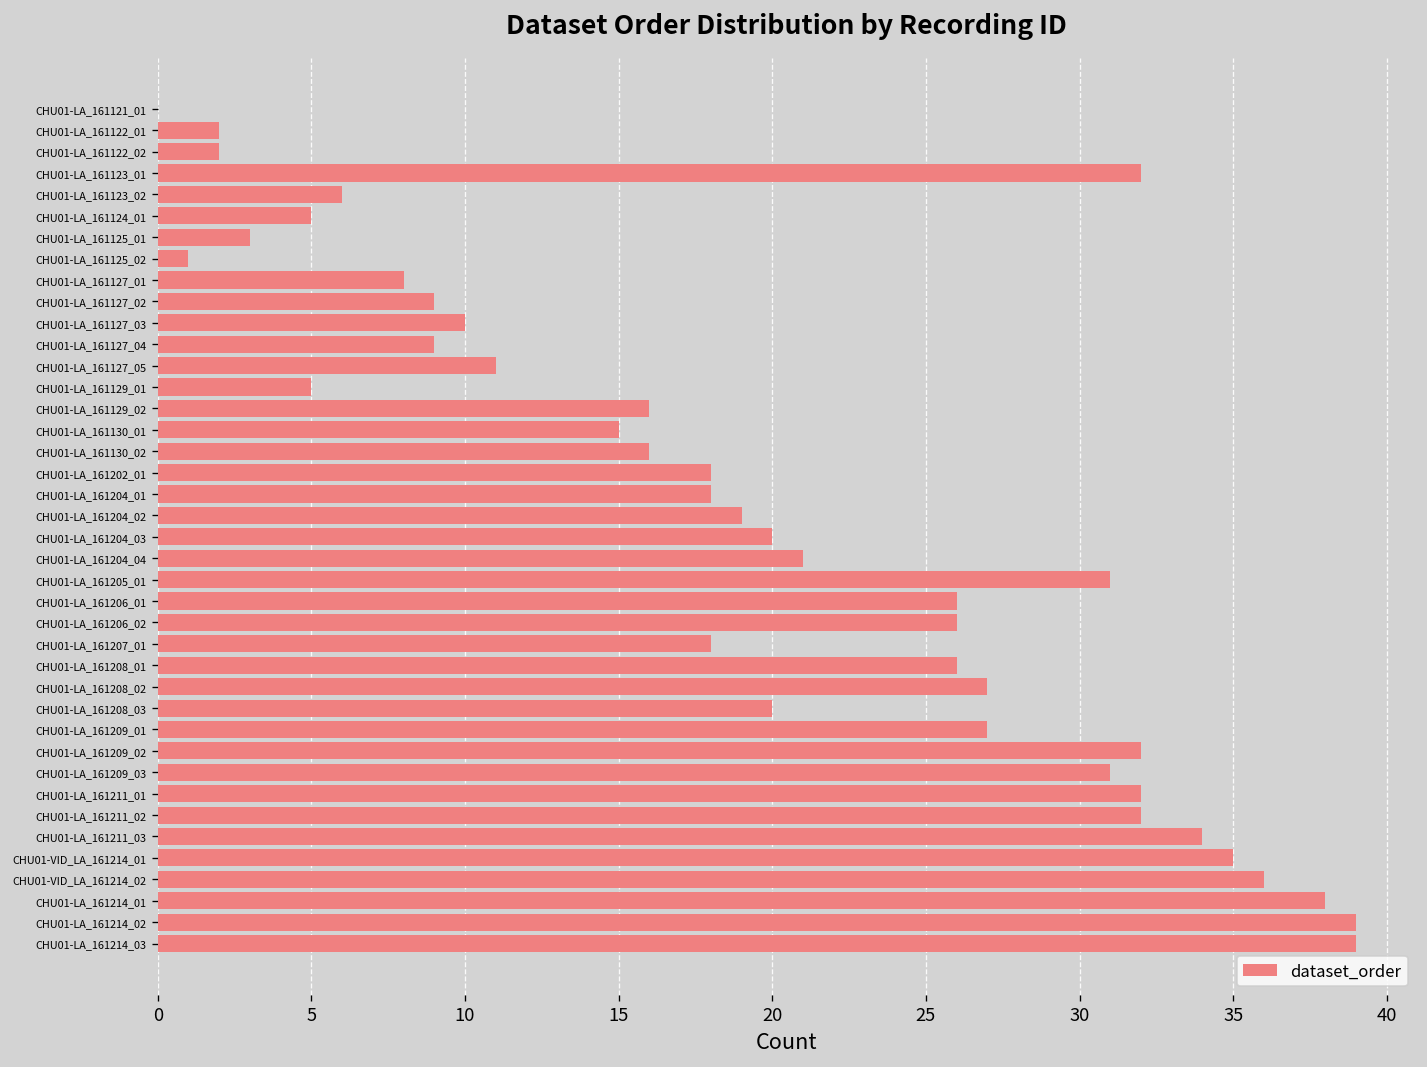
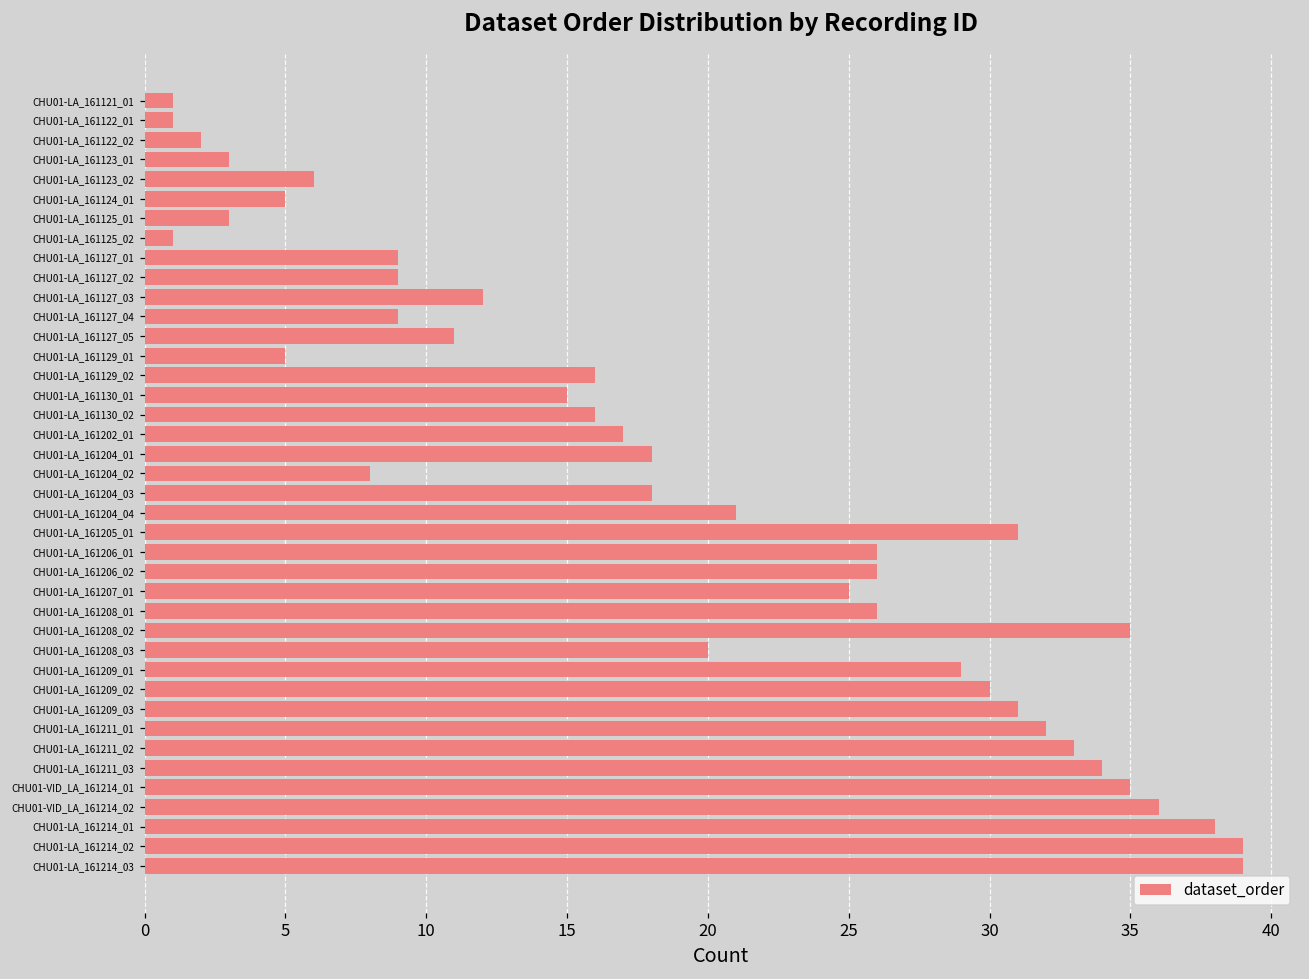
  {
-   "CHU01-LA_161121_01": 0,
-   "CHU01-LA_161122_01": 2,
+   "CHU01-LA_161121_01": 1,
+   "CHU01-LA_161122_01": 1,
    "CHU01-LA_161122_02": 2,
-   "CHU01-LA_161123_01": 32,
+   "CHU01-LA_161123_01": 3,
    "CHU01-LA_161123_02": 6,
    "CHU01-LA_161124_01": 5,
    "CHU01-LA_161125_01": 3,
    "CHU01-LA_161125_02": 1,
-   "CHU01-LA_161127_01": 8,
+   "CHU01-LA_161127_01": 9,
    "CHU01-LA_161127_02": 9,
-   "CHU01-LA_161127_03": 10,
+   "CHU01-LA_161127_03": 12,
    "CHU01-LA_161127_04": 9,
    "CHU01-LA_161127_05": 11,
    "CHU01-LA_161129_01": 5,
    "CHU01-LA_161129_02": 16,
    "CHU01-LA_161130_01": 15,
    "CHU01-LA_161130_02": 16,
-   "CHU01-LA_161202_01": 18,
+   "CHU01-LA_161202_01": 17,
    "CHU01-LA_161204_01": 18,
-   "CHU01-LA_161204_02": 19,
-   "CHU01-LA_161204_03": 20,
+   "CHU01-LA_161204_02": 8,
+   "CHU01-LA_161204_03": 18,
    "CHU01-LA_161204_04": 21,
    "CHU01-LA_161205_01": 31,
    "CHU01-LA_161206_01": 26,
    "CHU01-LA_161206_02": 26,
-   "CHU01-LA_161207_01": 18,
+   "CHU01-LA_161207_01": 25,
    "CHU01-LA_161208_01": 26,
-   "CHU01-LA_161208_02": 27,
+   "CHU01-LA_161208_02": 35,
    "CHU01-LA_161208_03": 20,
-   "CHU01-LA_161209_01": 27,
-   "CHU01-LA_161209_02": 32,
+   "CHU01-LA_161209_01": 29,
+   "CHU01-LA_161209_02": 30,
    "CHU01-LA_161209_03": 31,
    "CHU01-LA_161211_01": 32,
-   "CHU01-LA_161211_02": 32,
+   "CHU01-LA_161211_02": 33,
    "CHU01-LA_161211_03": 34,
    "CHU01-VID_LA_161214_01": 35,
    "CHU01-VID_LA_161214_02": 36,
    "CHU01-LA_161214_01": 38,
    "CHU01-LA_161214_02": 39,
    "CHU01-LA_161214_03": 39
  }
